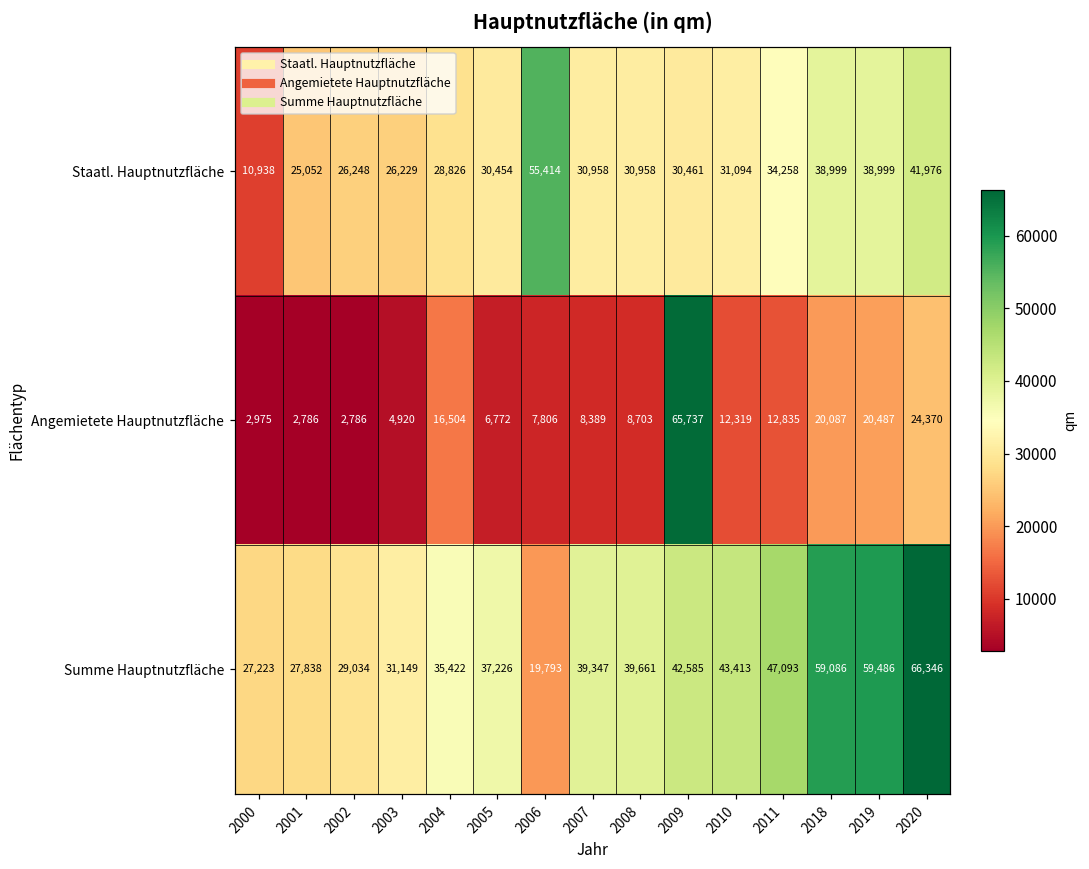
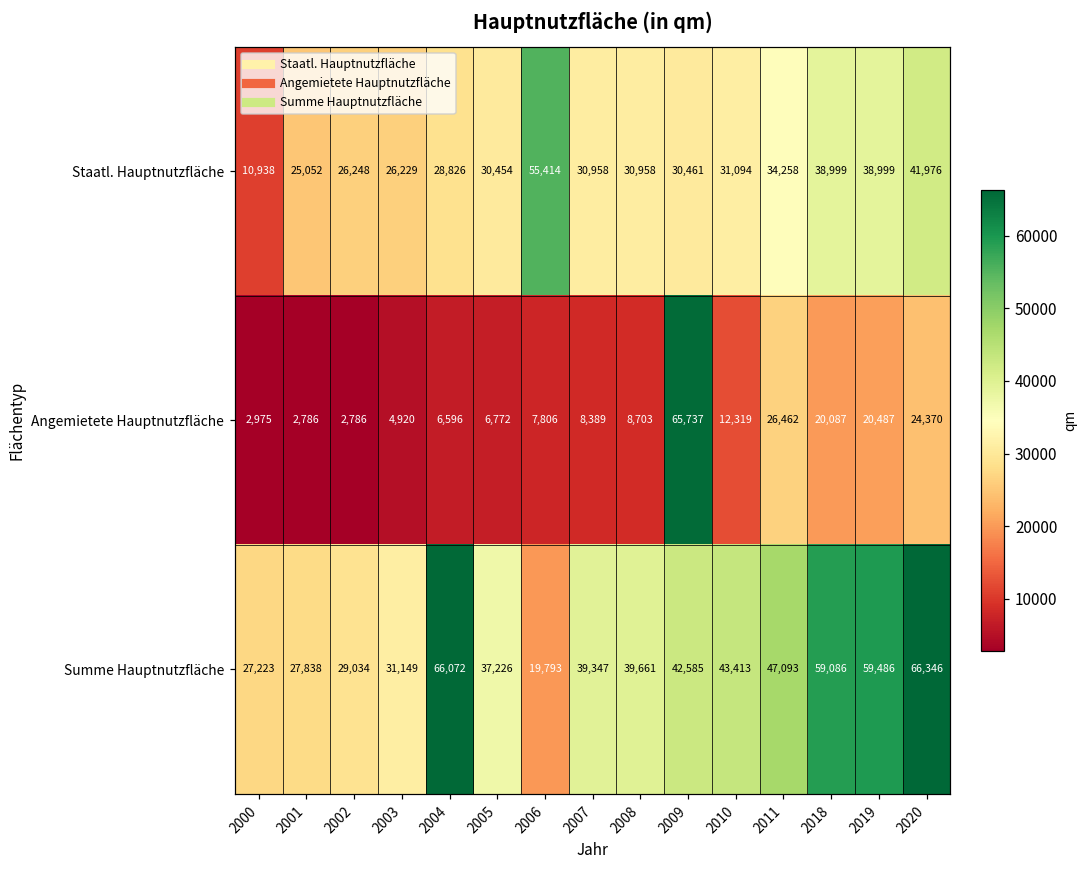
  {
    "Staatl. Hauptnutzfläche": {
      "2000": "10,938",
      "2001": "25,052",
      "2002": "26,248",
      "2003": "26,229",
      "2004": "28,826",
      "2005": "30,454",
      "2006": "55,414",
      "2007": "30,958",
      "2008": "30,958",
      "2009": "30,461",
      "2010": "31,094",
      "2011": "34,258",
      "2018": "38,999",
      "2019": "38,999",
      "2020": "41,976"
    },
    "Angemietete Hauptnutzfläche": {
      "2000": "2,975",
      "2001": "2,786",
      "2002": "2,786",
      "2003": "4,920",
-     "2004": "16,504",
+     "2004": "6,596",
      "2005": "6,772",
      "2006": "7,806",
      "2007": "8,389",
      "2008": "8,703",
      "2009": "65,737",
      "2010": "12,319",
-     "2011": "12,835",
+     "2011": "26,462",
      "2018": "20,087",
      "2019": "20,487",
      "2020": "24,370"
    },
    "Summe Hauptnutzfläche": {
      "2000": "27,223",
      "2001": "27,838",
      "2002": "29,034",
      "2003": "31,149",
-     "2004": "35,422",
+     "2004": "66,072",
      "2005": "37,226",
      "2006": "19,793",
      "2007": "39,347",
      "2008": "39,661",
      "2009": "42,585",
      "2010": "43,413",
      "2011": "47,093",
      "2018": "59,086",
      "2019": "59,486",
      "2020": "66,346"
    }
  }
